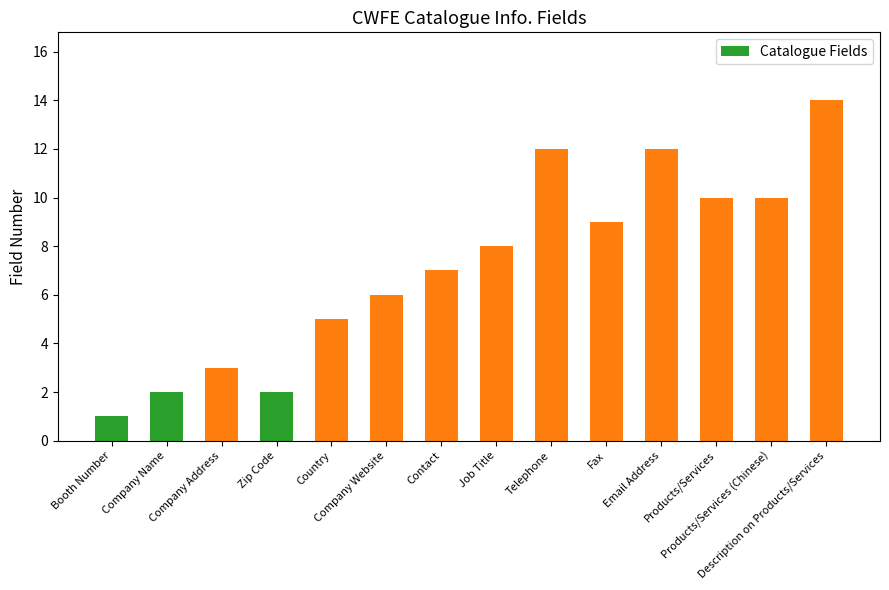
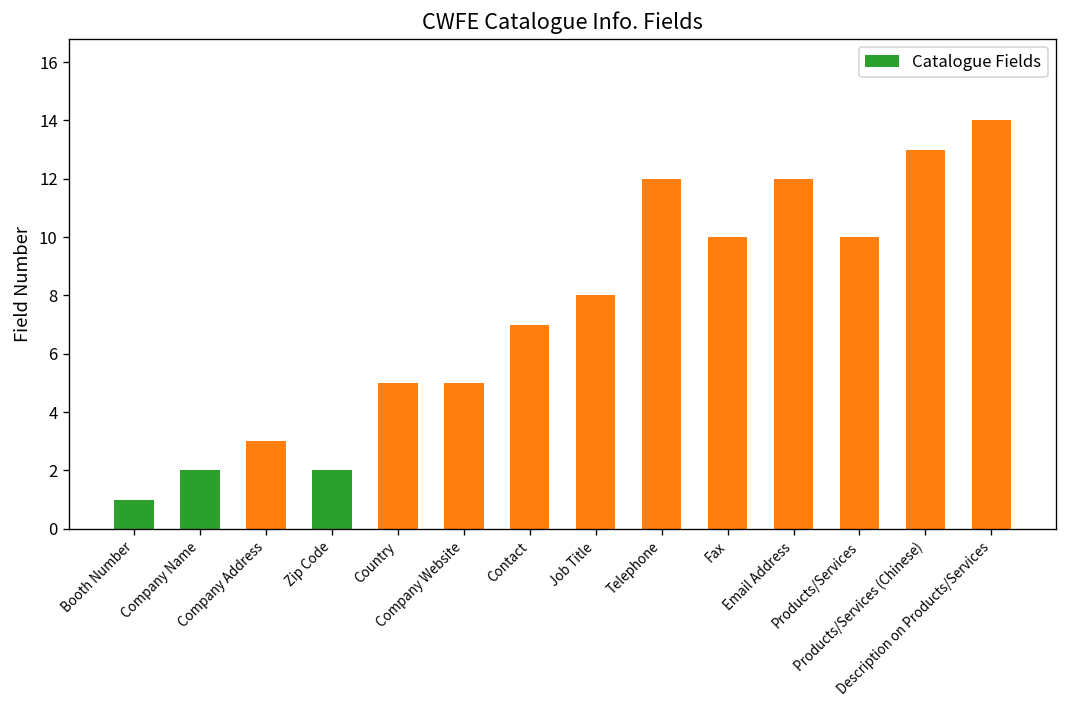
  {
    "Booth Number": 1,
    "Company Name": 2,
    "Company Address": 3,
    "Zip Code": 2,
    "Country": 5,
-   "Company Website": 6,
+   "Company Website": 5,
    "Contact": 7,
    "Job Title": 8,
    "Telephone": 12,
-   "Fax": 9,
+   "Fax": 10,
    "Email Address": 12,
    "Products/Services": 10,
-   "Products/Services (Chinese)": 10,
+   "Products/Services (Chinese)": 13,
    "Description on Products/Services": 14
  }
